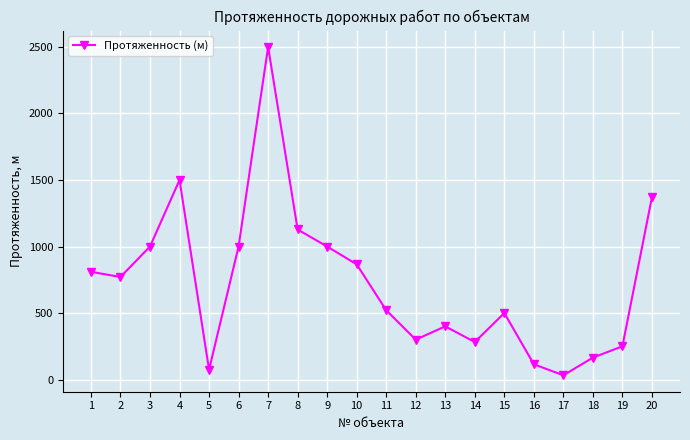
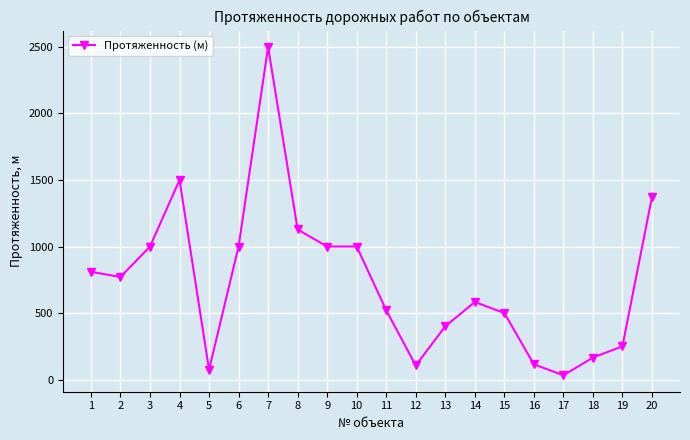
  {
    "1": 810,
    "2": 770,
    "3": 1000,
    "4": 1500,
    "5": 70,
    "6": 1000,
    "7": 2500,
    "8": 1130,
    "9": 1000,
-   "10": 870,
+   "10": 1000,
    "11": 520,
-   "12": 300,
+   "12": 110,
    "13": 400,
-   "14": 280,
+   "14": 580,
    "15": 500,
    "16": 120,
    "17": 30,
    "18": 170,
    "19": 250,
    "20": 1370
  }
